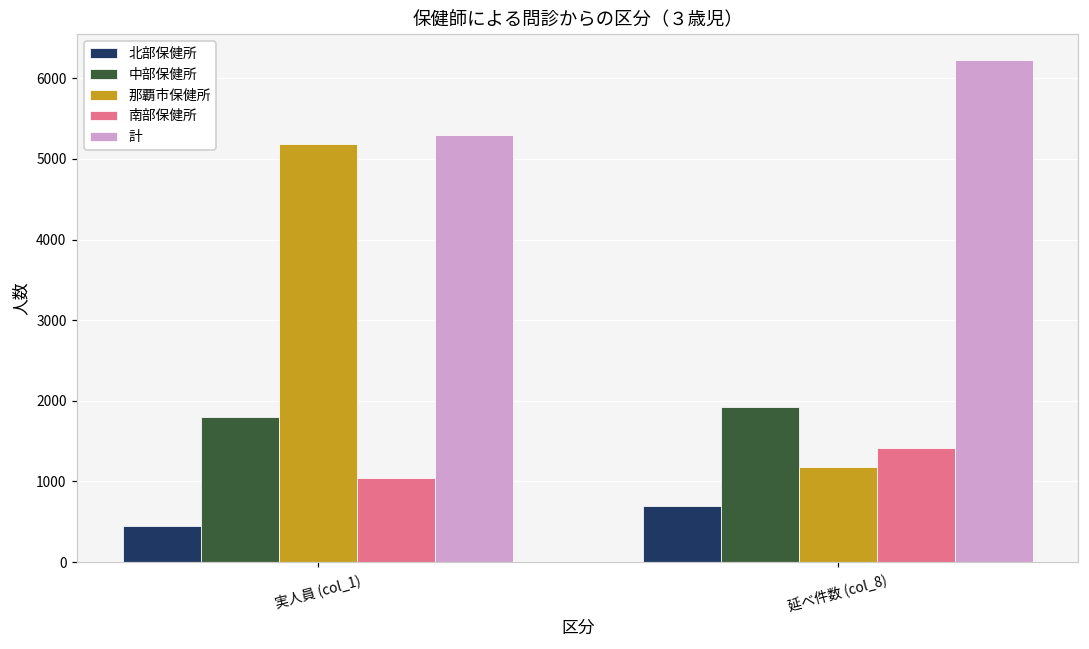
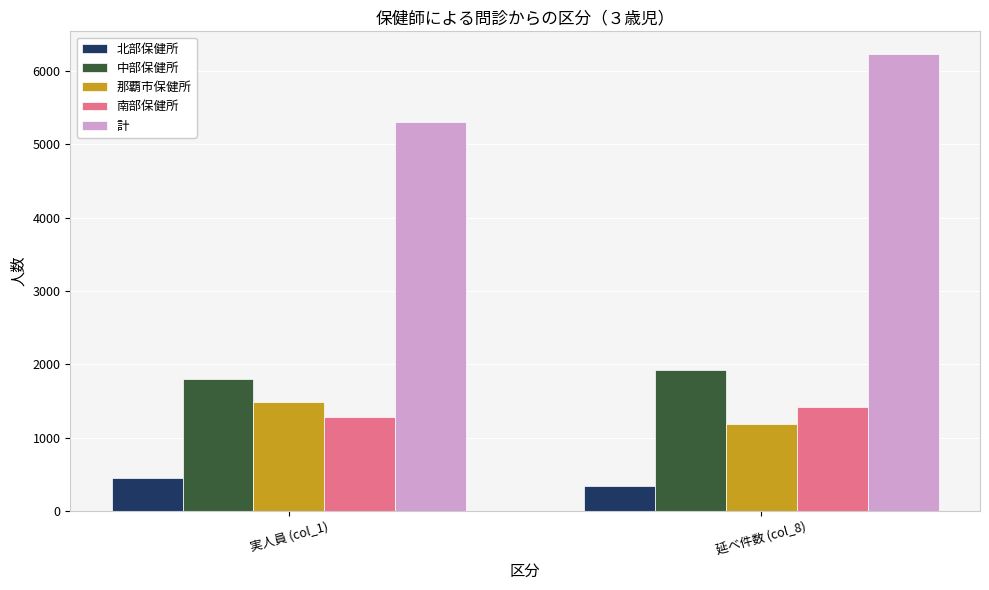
  {
    "北部保健所": {
      "実人員 (col_1)": 500,
-     "延べ件数 (col_8)": 700
+     "延べ件数 (col_8)": 300
    },
    "中部保健所": {
      "実人員 (col_1)": 1800,
      "延べ件数 (col_8)": 1900
    },
    "那覇市保健所": {
-     "実人員 (col_1)": 5200,
+     "実人員 (col_1)": 1500,
      "延べ件数 (col_8)": 1200
    },
    "南部保健所": {
-     "実人員 (col_1)": 1000,
+     "実人員 (col_1)": 1300,
      "延べ件数 (col_8)": 1400
    },
    "計": {
      "実人員 (col_1)": 5300,
      "延べ件数 (col_8)": 6200
    }
  }
